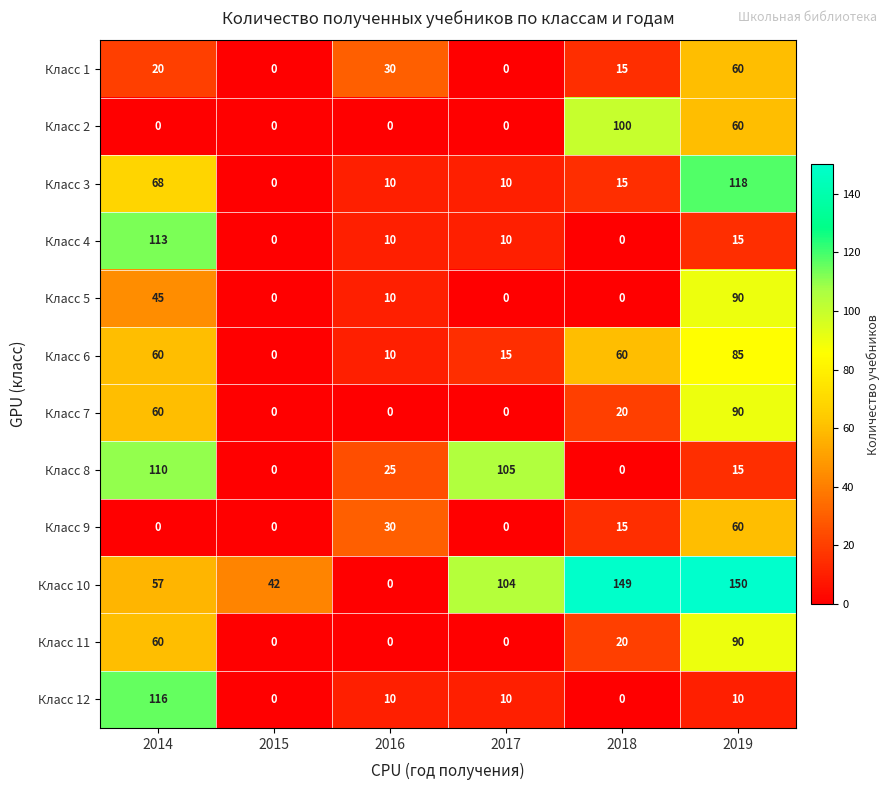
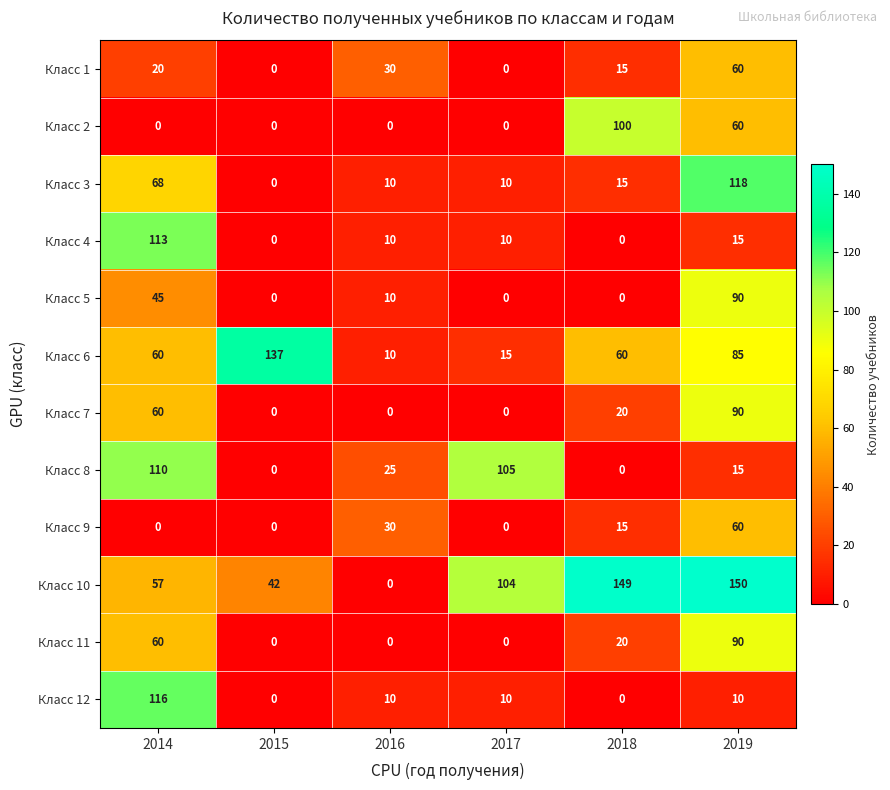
  {
    "Класс 1": {
      "2014": 20,
      "2015": 0,
      "2016": 30,
      "2017": 0,
      "2018": 15,
      "2019": 60
    },
    "Класс 2": {
      "2014": 0,
      "2015": 0,
      "2016": 0,
      "2017": 0,
      "2018": 100,
      "2019": 60
    },
    "Класс 3": {
      "2014": 68,
      "2015": 0,
      "2016": 10,
      "2017": 10,
      "2018": 15,
      "2019": 118
    },
    "Класс 4": {
      "2014": 113,
      "2015": 0,
      "2016": 10,
      "2017": 10,
      "2018": 0,
      "2019": 15
    },
    "Класс 5": {
      "2014": 45,
      "2015": 0,
      "2016": 10,
      "2017": 0,
      "2018": 0,
      "2019": 90
    },
    "Класс 6": {
      "2014": 60,
-     "2015": 0,
+     "2015": 137,
      "2016": 10,
      "2017": 15,
      "2018": 60,
      "2019": 85
    },
    "Класс 7": {
      "2014": 60,
      "2015": 0,
      "2016": 0,
      "2017": 0,
      "2018": 20,
      "2019": 90
    },
    "Класс 8": {
      "2014": 110,
      "2015": 0,
      "2016": 25,
      "2017": 105,
      "2018": 0,
      "2019": 15
    },
    "Класс 9": {
      "2014": 0,
      "2015": 0,
      "2016": 30,
      "2017": 0,
      "2018": 15,
      "2019": 60
    },
    "Класс 10": {
      "2014": 57,
      "2015": 42,
      "2016": 0,
      "2017": 104,
      "2018": 149,
      "2019": 150
    },
    "Класс 11": {
      "2014": 60,
      "2015": 0,
      "2016": 0,
      "2017": 0,
      "2018": 20,
      "2019": 90
    },
    "Класс 12": {
      "2014": 116,
      "2015": 0,
      "2016": 10,
      "2017": 10,
      "2018": 0,
      "2019": 10
    }
  }
